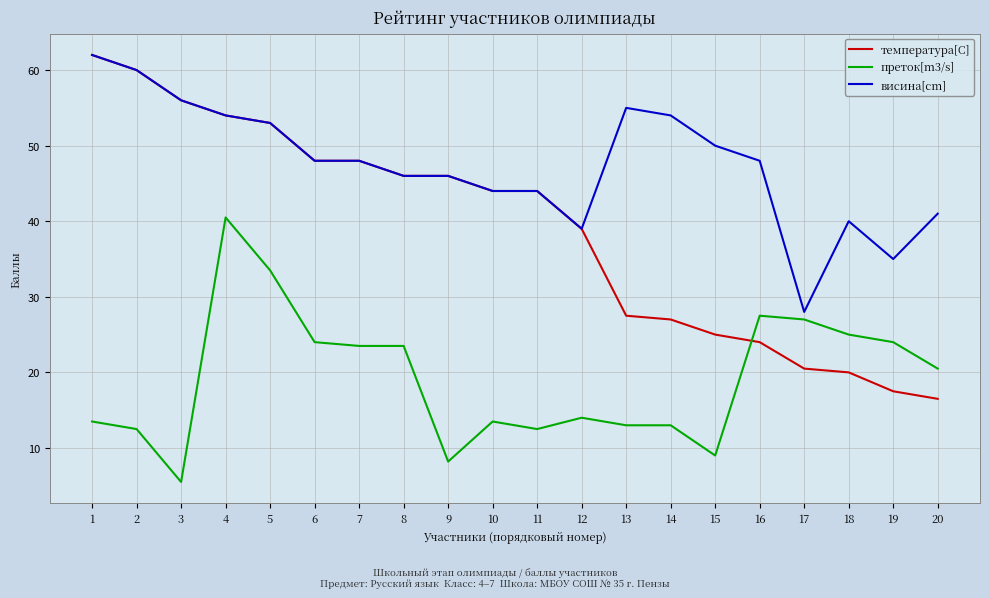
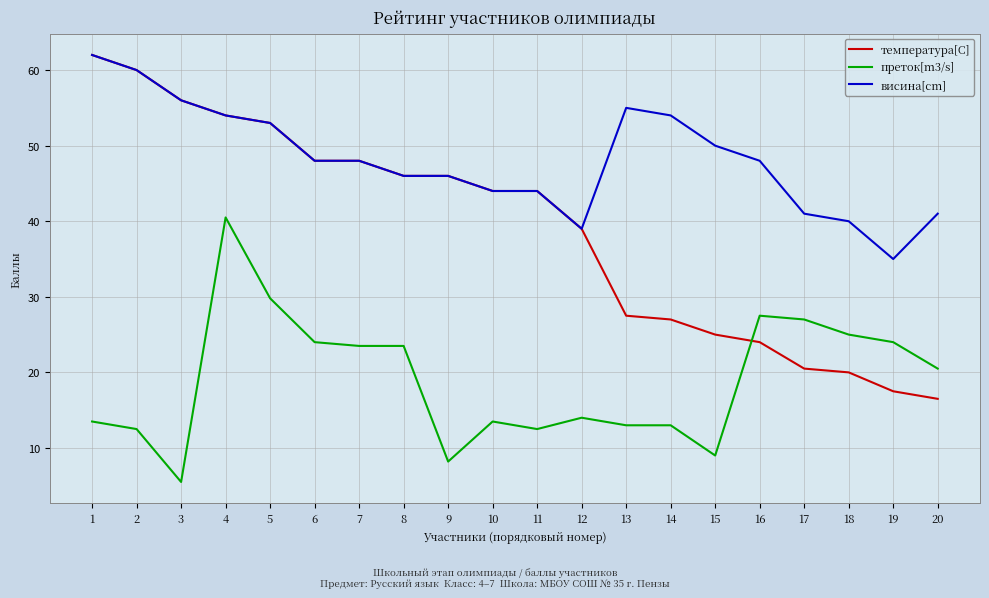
  {
    "температура[C]": {
      "13": 28,
      "14": 27,
      "15": 25,
      "16": 24,
      "17": 21,
      "18": 20,
      "19": 18,
      "20": 17
    },
    "преток[m3/s]": {
      "1": 14,
      "2": 13,
      "3": 6,
      "4": 41,
-     "5": 34,
+     "5": 30,
      "6": 24,
      "7": 24,
      "8": 24,
      "9": 8,
      "10": 14,
      "11": 13,
      "12": 14,
      "13": 13,
      "14": 13,
      "15": 9,
      "16": 28,
      "17": 27,
      "18": 25,
      "19": 24,
      "20": 21
    },
    "висина[cm]": {
      "13": 55,
      "14": 54,
      "15": 50,
      "16": 48,
-     "17": 28,
+     "17": 41,
      "18": 40,
      "19": 35,
      "20": 41
    }
  }
